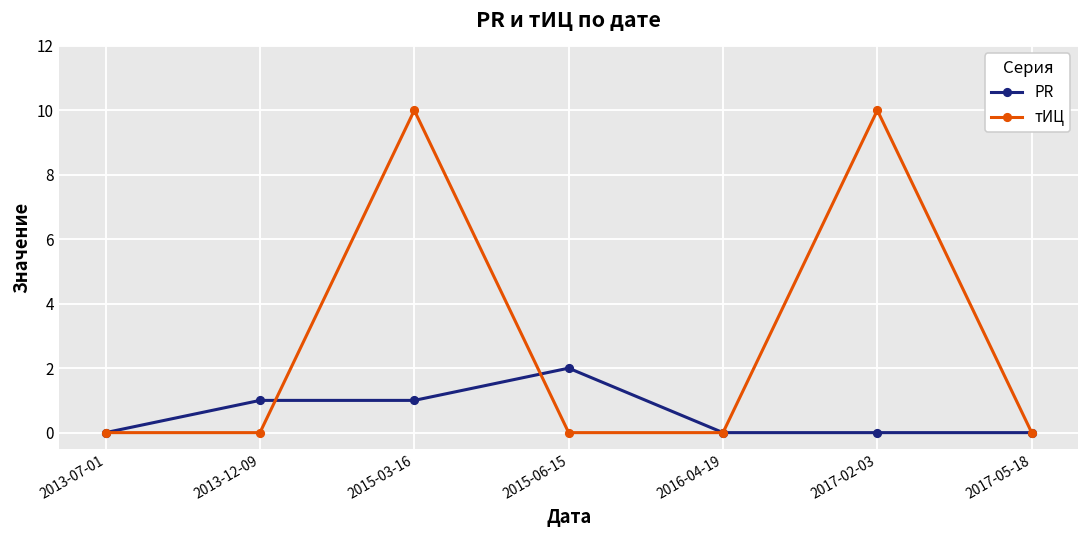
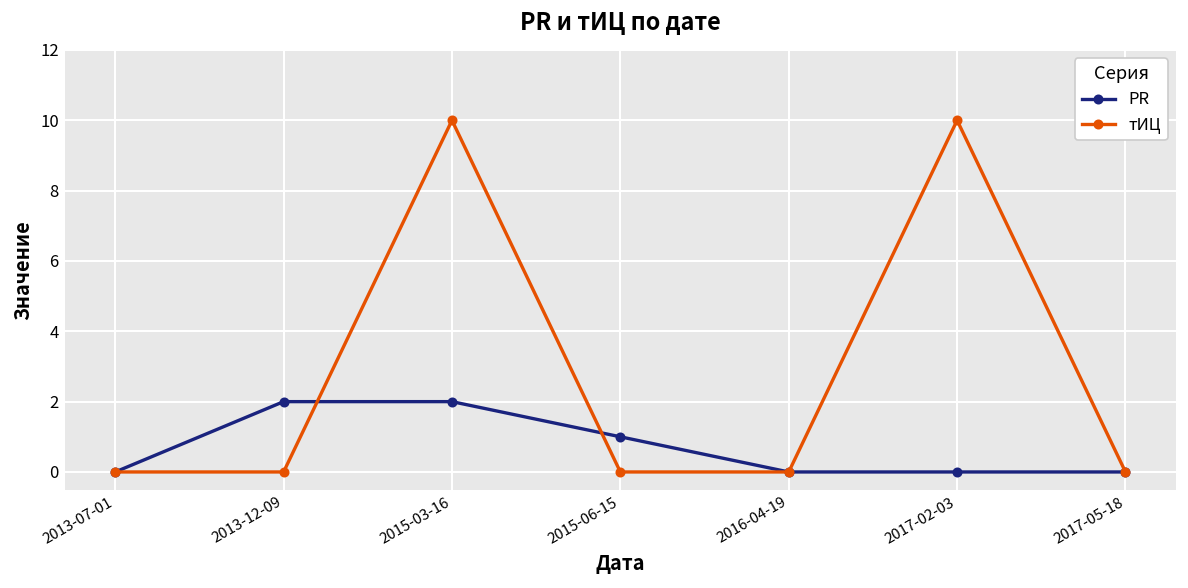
  {
    "PR": {
-     "2013-12-09": 1,
-     "2015-03-16": 1,
-     "2015-06-15": 2,
+     "2013-12-09": 2,
+     "2015-03-16": 2,
+     "2015-06-15": 1,
      "2017-02-03": 0
    },
    "тИЦ": {
      "2013-12-09": 0,
      "2015-03-16": 10,
      "2015-06-15": 0,
      "2017-02-03": 10
    }
  }
